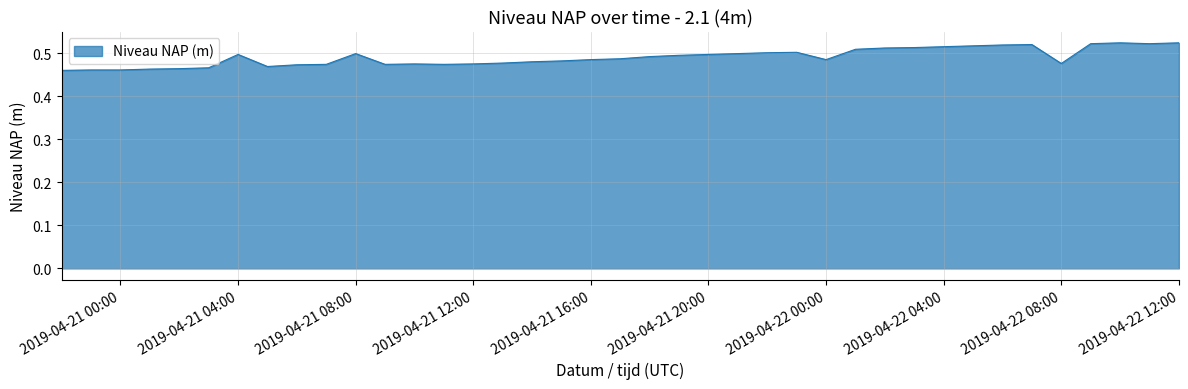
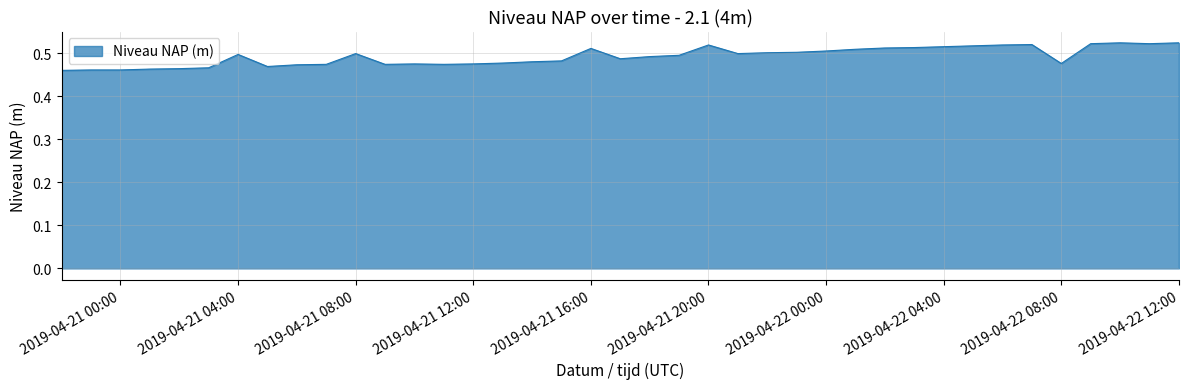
  {
    "2019-04-21 00:00": 0.46,
    "2019-04-21 04:00": 0.50,
    "2019-04-21 08:00": 0.50,
    "2019-04-21 12:00": 0.48,
-   "2019-04-21 16:00": 0.49,
-   "2019-04-21 20:00": 0.50,
-   "2019-04-22 00:00": 0.49,
+   "2019-04-21 16:00": 0.51,
+   "2019-04-21 20:00": 0.52,
+   "2019-04-22 00:00": 0.51,
    "2019-04-22 04:00": 0.52,
    "2019-04-22 08:00": 0.48,
    "2019-04-22 12:00": 0.52
  }
